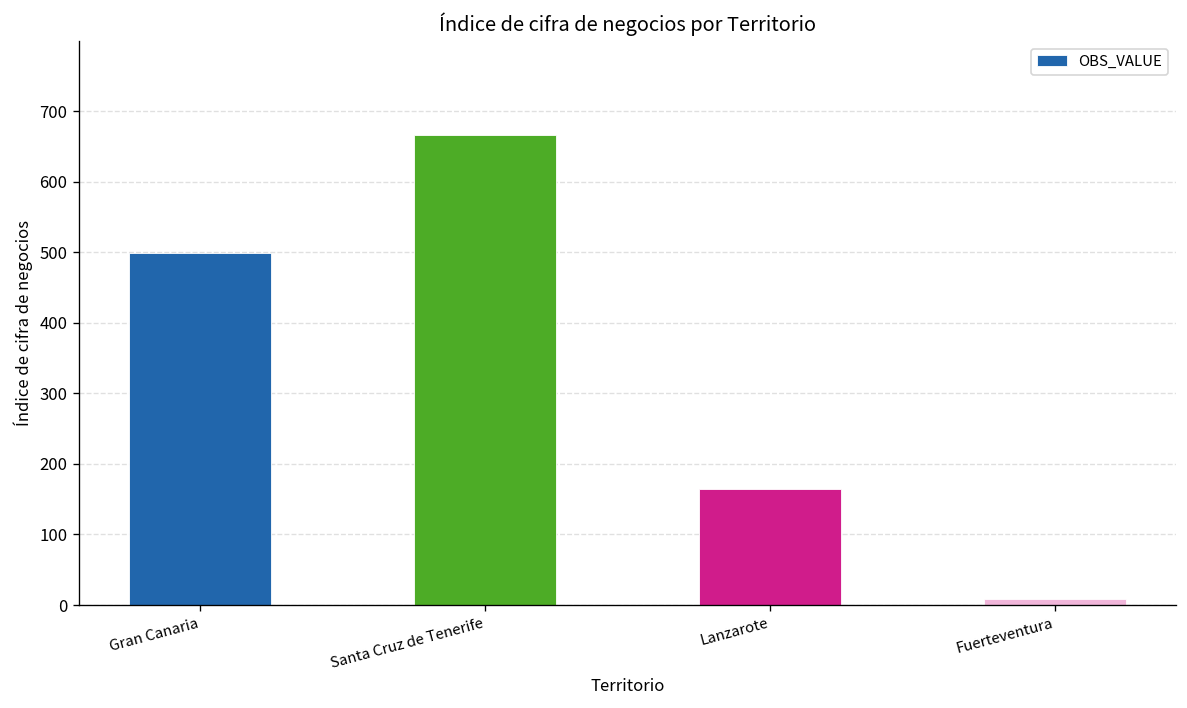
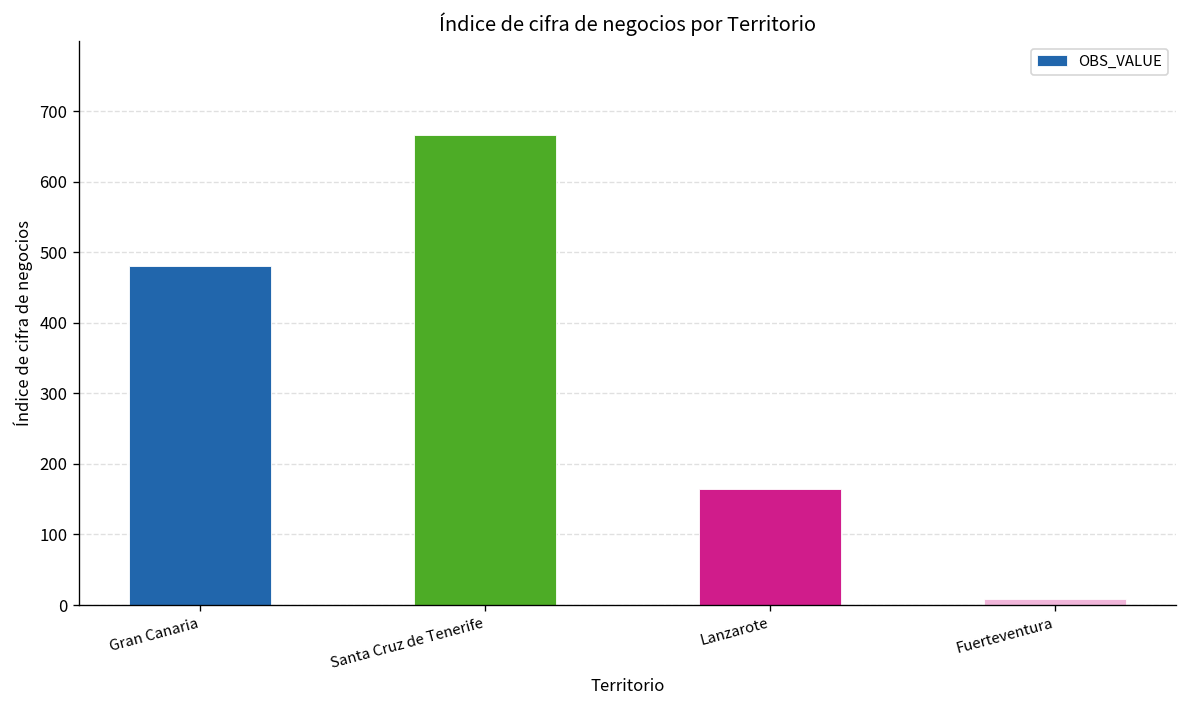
  {
-   "Gran Canaria": 500,
+   "Gran Canaria": 480,
    "Santa Cruz de Tenerife": 670,
    "Lanzarote": 160,
    "Fuerteventura": 10
  }
